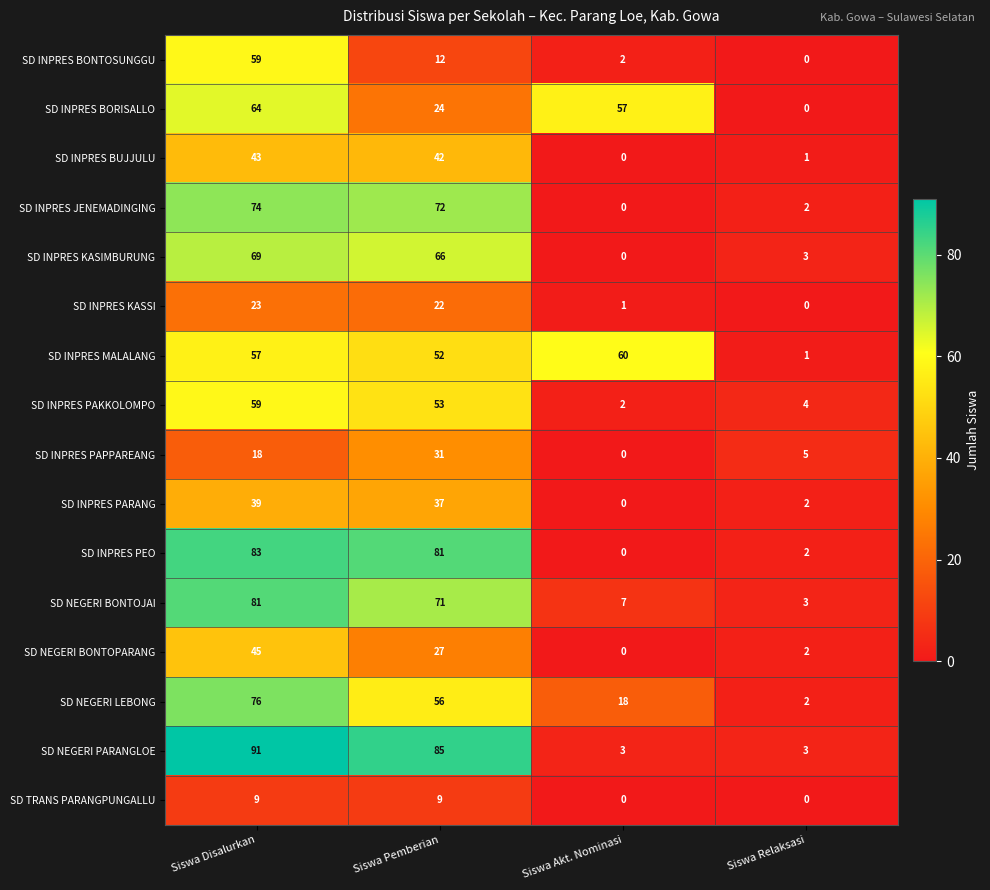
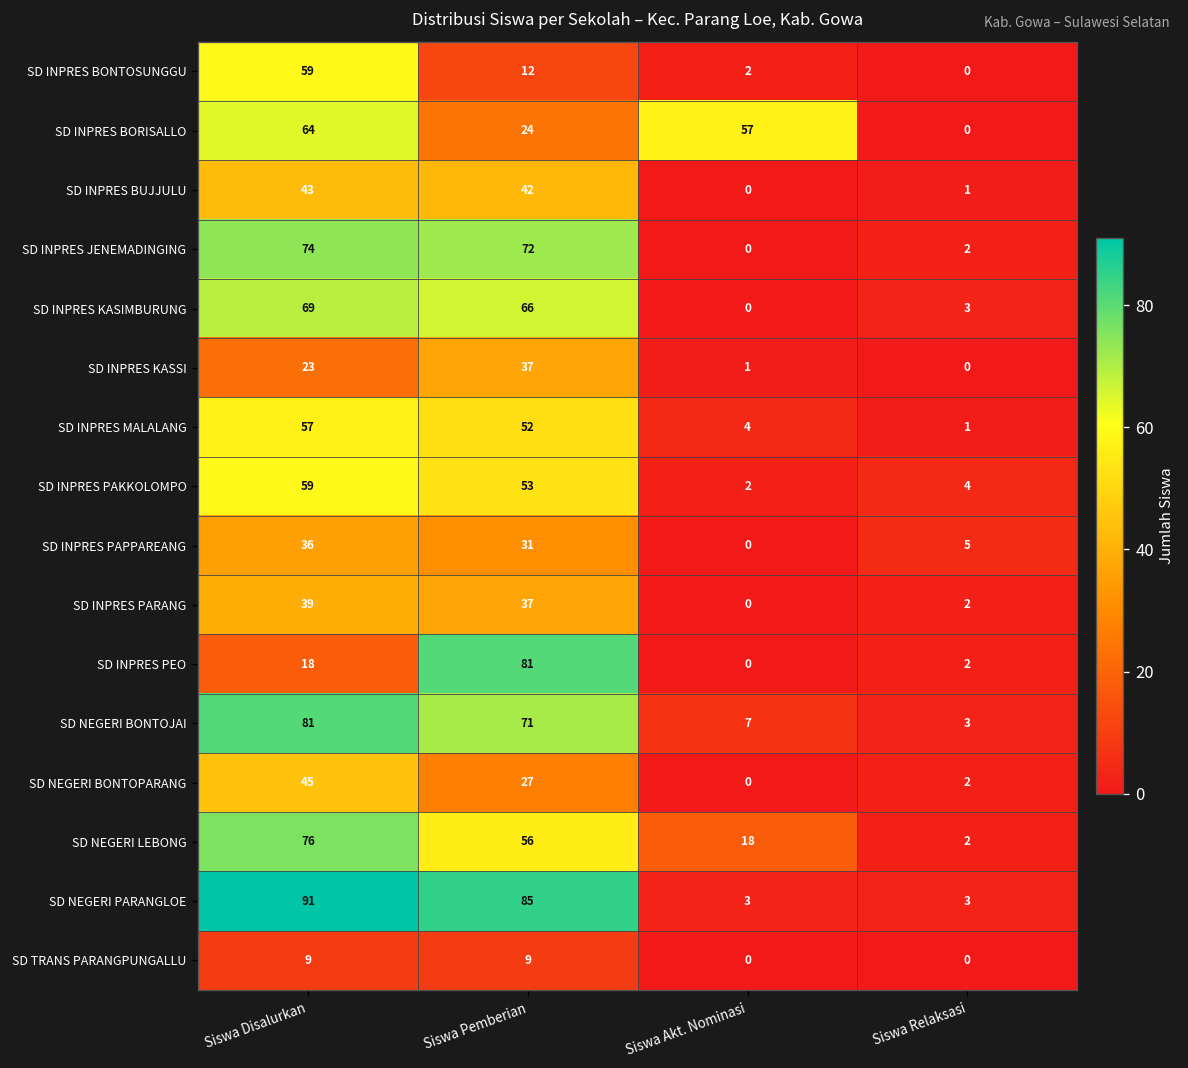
  {
    "SD INPRES BONTOSUNGGU": {
      "Siswa Disalurkan": 59,
      "Siswa Pemberian": 12,
      "Siswa Akt. Nominasi": 2,
      "Siswa Relaksasi": 0
    },
    "SD INPRES BORISALLO": {
      "Siswa Disalurkan": 64,
      "Siswa Pemberian": 24,
      "Siswa Akt. Nominasi": 57,
      "Siswa Relaksasi": 0
    },
    "SD INPRES BUJJULU": {
      "Siswa Disalurkan": 43,
      "Siswa Pemberian": 42,
      "Siswa Akt. Nominasi": 0,
      "Siswa Relaksasi": 1
    },
    "SD INPRES JENEMADINGING": {
      "Siswa Disalurkan": 74,
      "Siswa Pemberian": 72,
      "Siswa Akt. Nominasi": 0,
      "Siswa Relaksasi": 2
    },
    "SD INPRES KASIMBURUNG": {
      "Siswa Disalurkan": 69,
      "Siswa Pemberian": 66,
      "Siswa Akt. Nominasi": 0,
      "Siswa Relaksasi": 3
    },
    "SD INPRES KASSI": {
      "Siswa Disalurkan": 23,
-     "Siswa Pemberian": 22,
+     "Siswa Pemberian": 37,
      "Siswa Akt. Nominasi": 1,
      "Siswa Relaksasi": 0
    },
    "SD INPRES MALALANG": {
      "Siswa Disalurkan": 57,
      "Siswa Pemberian": 52,
-     "Siswa Akt. Nominasi": 60,
+     "Siswa Akt. Nominasi": 4,
      "Siswa Relaksasi": 1
    },
    "SD INPRES PAKKOLOMPO": {
      "Siswa Disalurkan": 59,
      "Siswa Pemberian": 53,
      "Siswa Akt. Nominasi": 2,
      "Siswa Relaksasi": 4
    },
    "SD INPRES PAPPAREANG": {
-     "Siswa Disalurkan": 18,
+     "Siswa Disalurkan": 36,
      "Siswa Pemberian": 31,
      "Siswa Akt. Nominasi": 0,
      "Siswa Relaksasi": 5
    },
    "SD INPRES PARANG": {
      "Siswa Disalurkan": 39,
      "Siswa Pemberian": 37,
      "Siswa Akt. Nominasi": 0,
      "Siswa Relaksasi": 2
    },
    "SD INPRES PEO": {
-     "Siswa Disalurkan": 83,
+     "Siswa Disalurkan": 18,
      "Siswa Pemberian": 81,
      "Siswa Akt. Nominasi": 0,
      "Siswa Relaksasi": 2
    },
    "SD NEGERI BONTOJAI": {
      "Siswa Disalurkan": 81,
      "Siswa Pemberian": 71,
      "Siswa Akt. Nominasi": 7,
      "Siswa Relaksasi": 3
    },
    "SD NEGERI BONTOPARANG": {
      "Siswa Disalurkan": 45,
      "Siswa Pemberian": 27,
      "Siswa Akt. Nominasi": 0,
      "Siswa Relaksasi": 2
    },
    "SD NEGERI LEBONG": {
      "Siswa Disalurkan": 76,
      "Siswa Pemberian": 56,
      "Siswa Akt. Nominasi": 18,
      "Siswa Relaksasi": 2
    },
    "SD NEGERI PARANGLOE": {
      "Siswa Disalurkan": 91,
      "Siswa Pemberian": 85,
      "Siswa Akt. Nominasi": 3,
      "Siswa Relaksasi": 3
    },
    "SD TRANS PARANGPUNGALLU": {
      "Siswa Disalurkan": 9,
      "Siswa Pemberian": 9,
      "Siswa Akt. Nominasi": 0,
      "Siswa Relaksasi": 0
    }
  }
